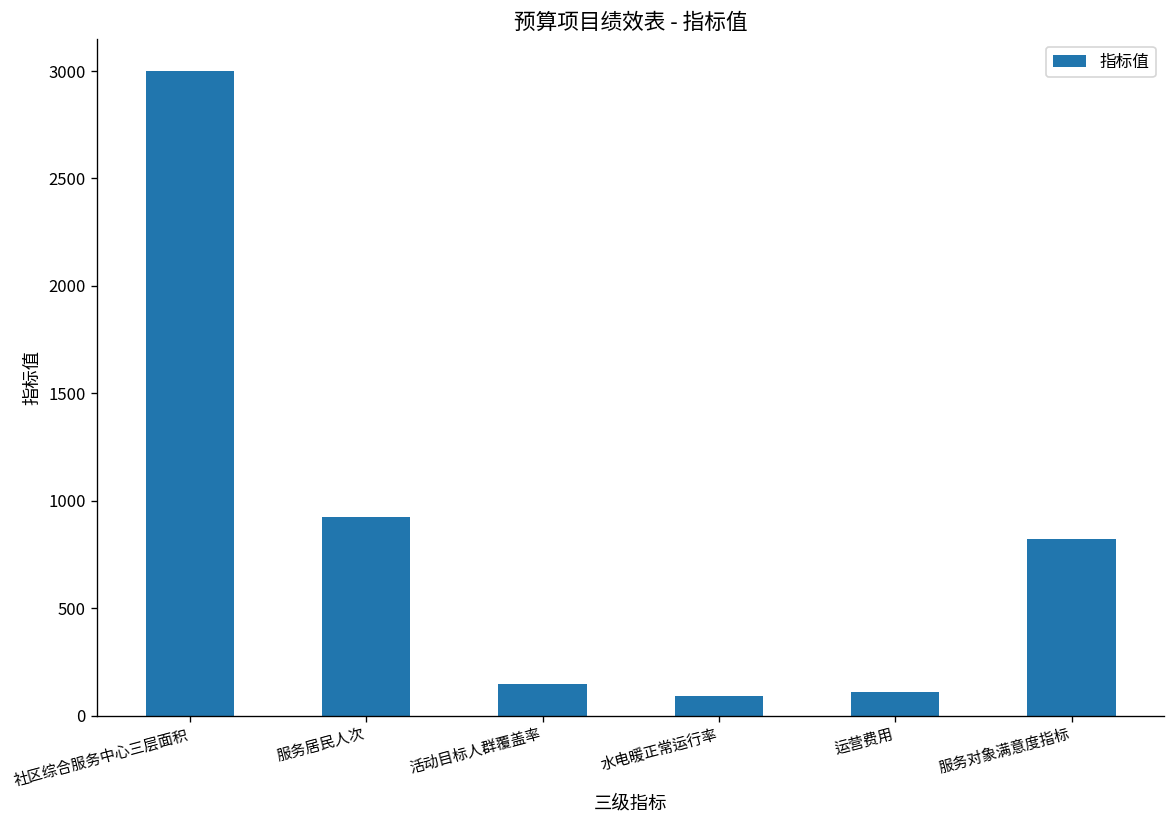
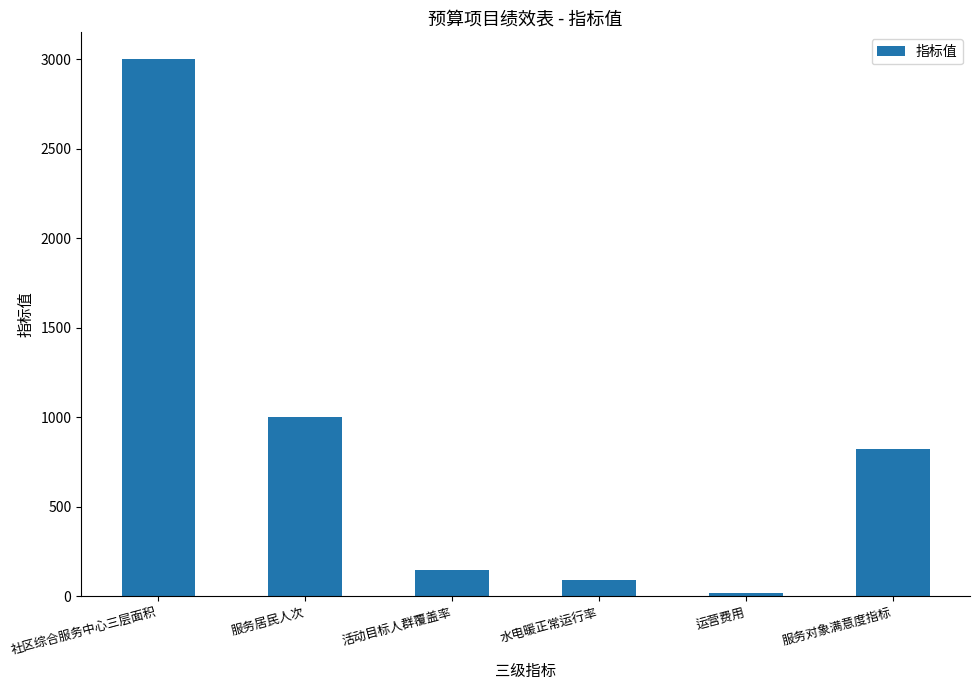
  {
    "社区综合服务中心三层面积": 3000,
-   "服务居民人次": 930,
+   "服务居民人次": 1000,
    "活动目标人群覆盖率": 150,
    "水电暖正常运行率": 90,
-   "运营费用": 110,
+   "运营费用": 20,
    "服务对象满意度指标": 820
  }
